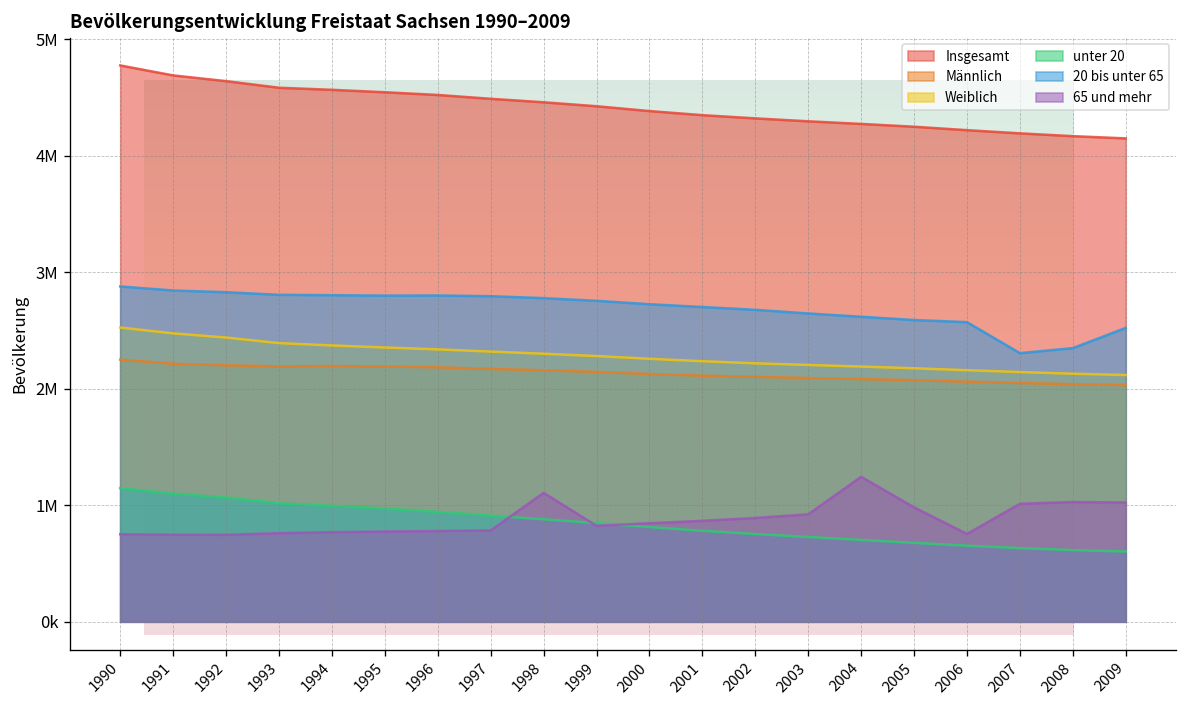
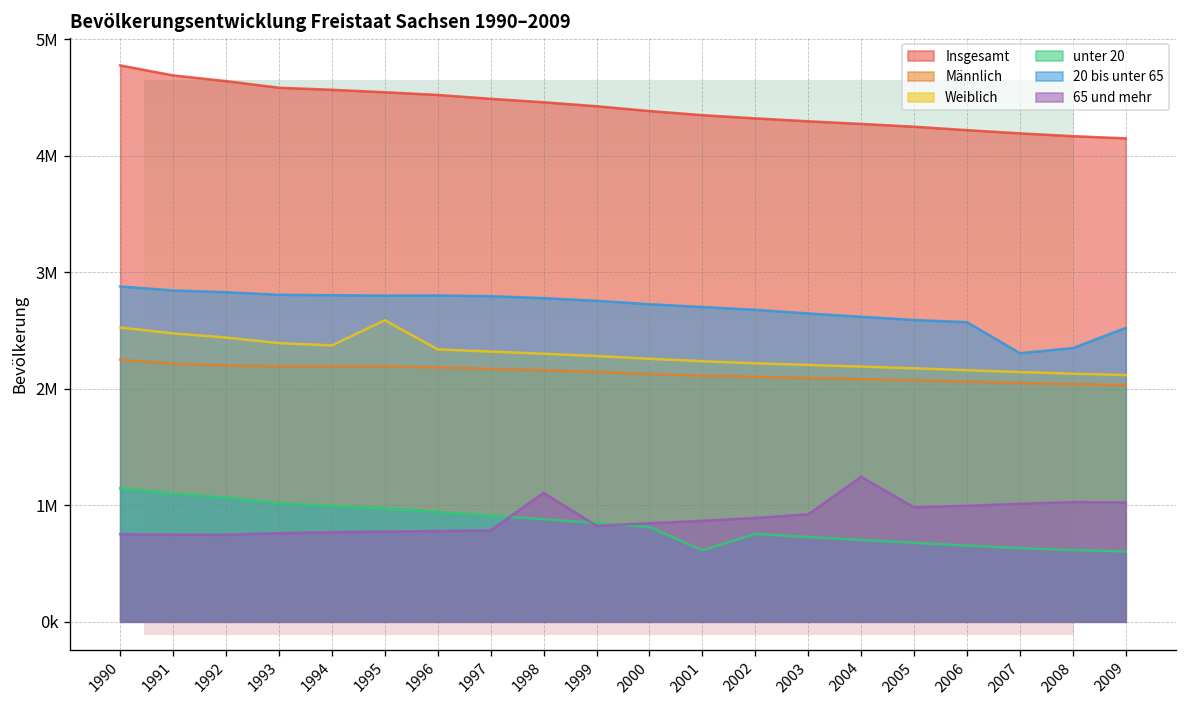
  {
    "Weiblich": {
      "1990": 2500000,
      "1991": 2500000,
      "1992": 2400000,
      "1993": 2400000,
      "1994": 2400000,
-     "1995": 2400000,
+     "1995": 2600000,
      "1996": 2300000,
      "1997": 2300000,
      "1998": 2300000,
      "1999": 2300000,
      "2000": 2300000,
      "2001": 2200000,
      "2002": 2200000,
      "2003": 2200000,
      "2004": 2200000,
      "2005": 2200000,
      "2006": 2200000,
      "2007": 2100000,
      "2008": 2100000,
      "2009": 2100000
    },
    "unter 20": {
      "1990": 1100000,
      "1991": 1100000,
      "1992": 1100000,
      "1993": 1000000,
      "1994": 1000000,
      "1995": 1000000,
      "1996": 900000,
      "1997": 900000,
      "1998": 900000,
      "2000": 800000,
-     "2001": 800000,
+     "2001": 600000,
      "2002": 800000,
      "2003": 700000,
      "2004": 700000,
      "2005": 700000,
      "2006": 700000,
      "2007": 600000,
      "2008": 600000,
      "2009": 600000
    },
    "20 bis unter 65": {
      "1990": 2900000,
      "1991": 2800000,
      "1992": 2800000,
      "1993": 2800000,
      "1994": 2800000,
      "1995": 2800000,
      "1996": 2800000,
      "1997": 2800000,
      "1998": 2800000,
      "1999": 2800000,
      "2000": 2700000,
      "2001": 2700000,
      "2002": 2700000,
      "2003": 2600000,
      "2004": 2600000,
      "2005": 2600000,
      "2006": 2600000,
      "2007": 2300000,
      "2008": 2300000,
      "2009": 2500000
    },
    "65 und mehr": {
      "1990": 800000,
      "1991": 700000,
      "1992": 700000,
      "1993": 800000,
      "1994": 800000,
      "1995": 800000,
      "1996": 800000,
      "1997": 800000,
      "1998": 1100000,
      "2000": 800000,
      "2001": 900000,
      "2002": 900000,
      "2003": 900000,
      "2004": 1200000,
      "2005": 1000000,
-     "2006": 800000,
+     "2006": 1000000,
      "2007": 1000000,
      "2008": 1000000,
      "2009": 1000000
    }
  }
